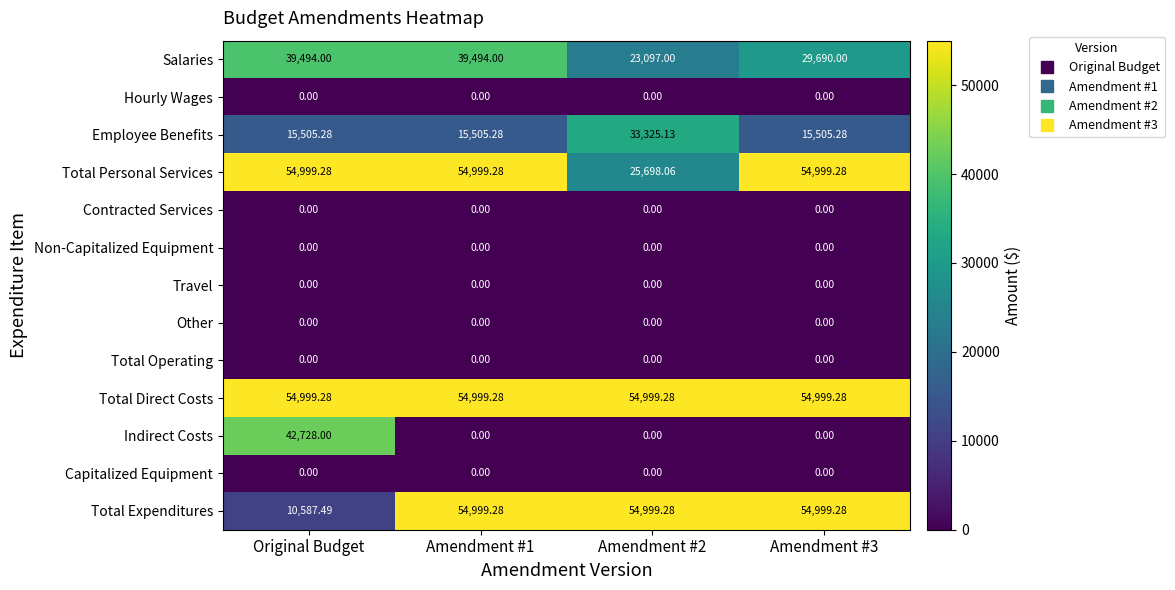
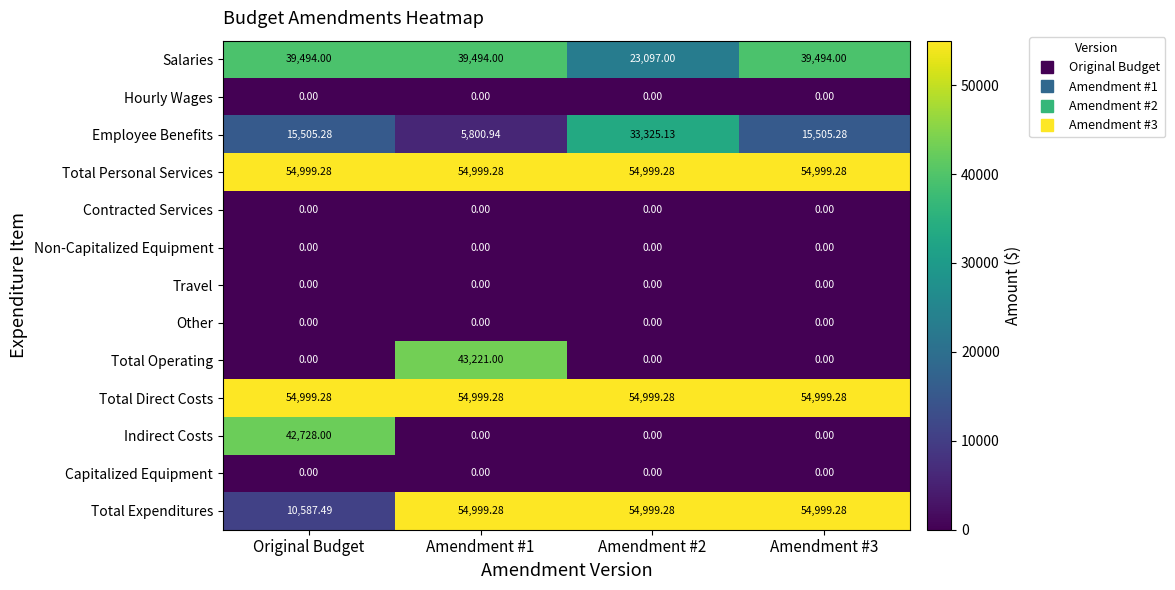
  {
    "Salaries": {
      "Original Budget": "39,494.00",
      "Amendment #1": "39,494.00",
      "Amendment #2": "23,097.00",
-     "Amendment #3": "29,690.00"
+     "Amendment #3": "39,494.00"
    },
    "Hourly Wages": {
      "Original Budget": "0.00",
      "Amendment #1": "0.00",
      "Amendment #2": "0.00",
      "Amendment #3": "0.00"
    },
    "Employee Benefits": {
      "Original Budget": "15,505.28",
-     "Amendment #1": "15,505.28",
+     "Amendment #1": "5,800.94",
      "Amendment #2": "33,325.13",
      "Amendment #3": "15,505.28"
    },
    "Total Personal Services": {
      "Original Budget": "54,999.28",
      "Amendment #1": "54,999.28",
-     "Amendment #2": "25,698.06",
+     "Amendment #2": "54,999.28",
      "Amendment #3": "54,999.28"
    },
    "Contracted Services": {
      "Original Budget": "0.00",
      "Amendment #1": "0.00",
      "Amendment #2": "0.00",
      "Amendment #3": "0.00"
    },
    "Non-Capitalized Equipment": {
      "Original Budget": "0.00",
      "Amendment #1": "0.00",
      "Amendment #2": "0.00",
      "Amendment #3": "0.00"
    },
    "Travel": {
      "Original Budget": "0.00",
      "Amendment #1": "0.00",
      "Amendment #2": "0.00",
      "Amendment #3": "0.00"
    },
    "Other": {
      "Original Budget": "0.00",
      "Amendment #1": "0.00",
      "Amendment #2": "0.00",
      "Amendment #3": "0.00"
    },
    "Total Operating": {
      "Original Budget": "0.00",
-     "Amendment #1": "0.00",
+     "Amendment #1": "43,221.00",
      "Amendment #2": "0.00",
      "Amendment #3": "0.00"
    },
    "Total Direct Costs": {
      "Original Budget": "54,999.28",
      "Amendment #1": "54,999.28",
      "Amendment #2": "54,999.28",
      "Amendment #3": "54,999.28"
    },
    "Indirect Costs": {
      "Original Budget": "42,728.00",
      "Amendment #1": "0.00",
      "Amendment #2": "0.00",
      "Amendment #3": "0.00"
    },
    "Capitalized Equipment": {
      "Original Budget": "0.00",
      "Amendment #1": "0.00",
      "Amendment #2": "0.00",
      "Amendment #3": "0.00"
    },
    "Total Expenditures": {
      "Original Budget": "10,587.49",
      "Amendment #1": "54,999.28",
      "Amendment #2": "54,999.28",
      "Amendment #3": "54,999.28"
    }
  }
